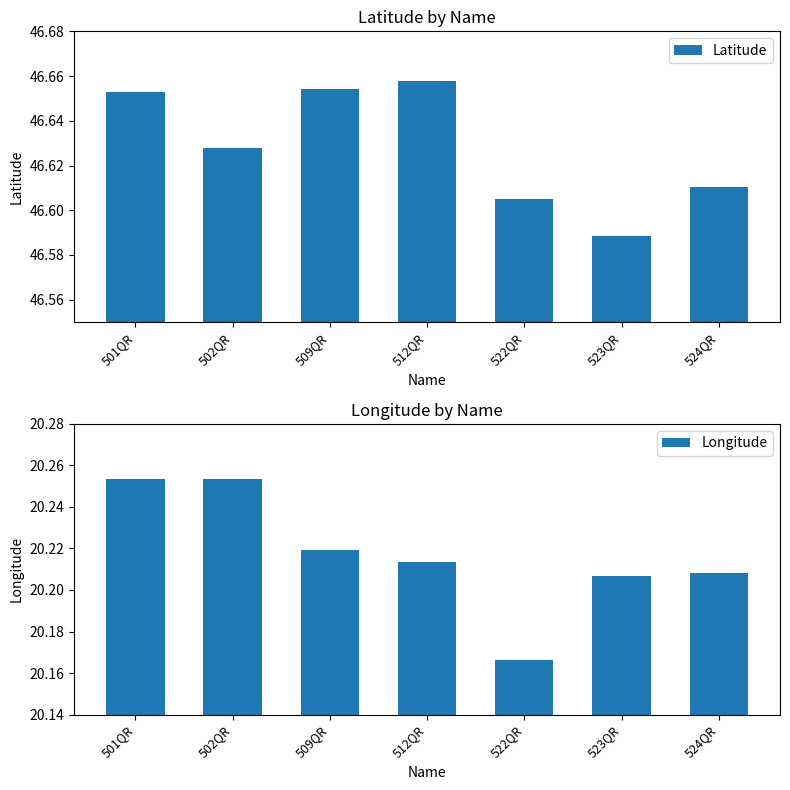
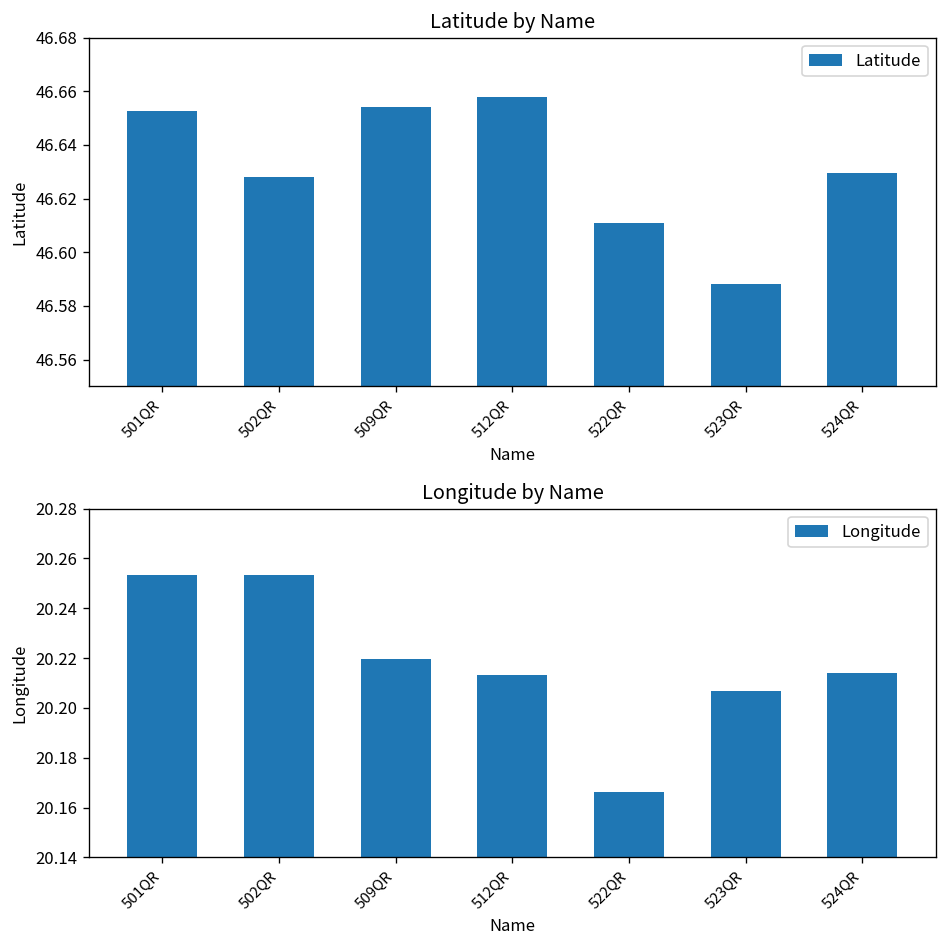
  {
    "Latitude by Name": {
      "501QR": 46.653,
      "502QR": 46.628,
      "509QR": 46.654,
      "512QR": 46.658,
-     "522QR": 46.605,
+     "522QR": 46.611,
      "523QR": 46.588,
-     "524QR": 46.610
+     "524QR": 46.630
    },
    "Longitude by Name": {
      "501QR": 20.253,
      "502QR": 20.253,
      "509QR": 20.219,
      "512QR": 20.213,
      "522QR": 20.166,
      "523QR": 20.207,
-     "524QR": 20.208
+     "524QR": 20.214
    }
  }
